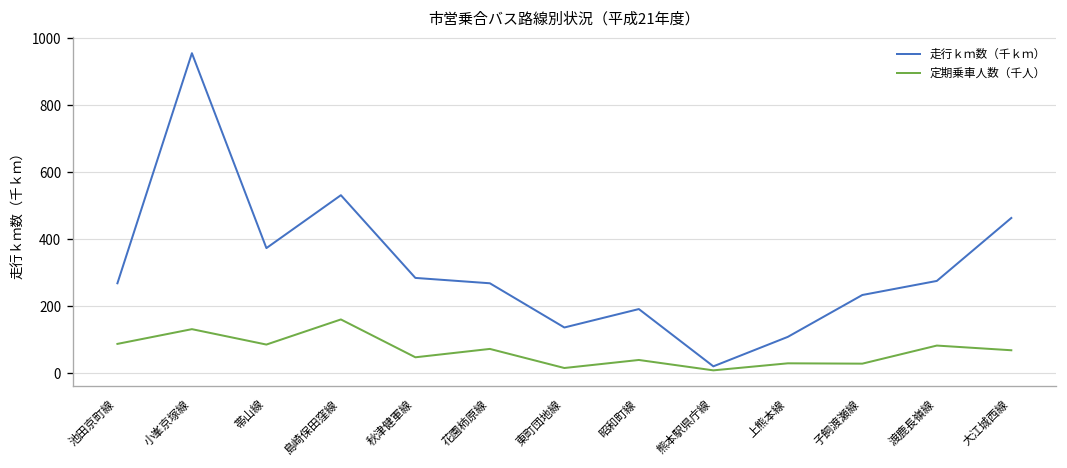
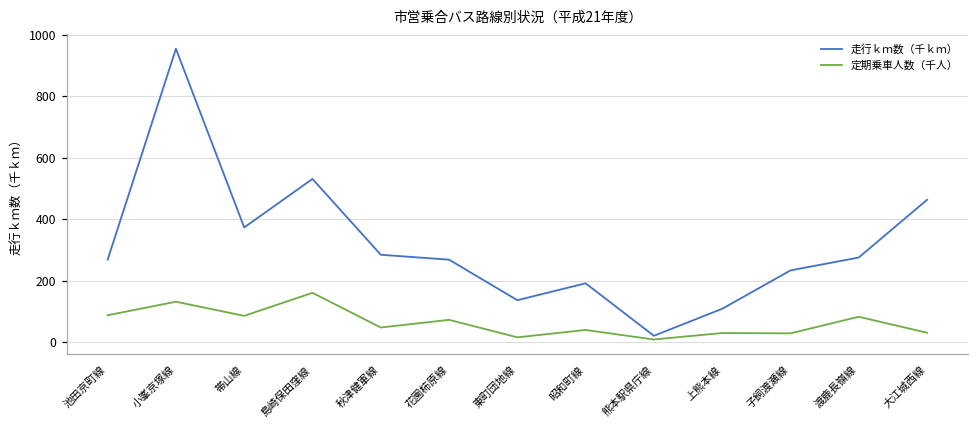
  {
    "走行ｋｍ数（千ｋｍ）": {
      "池田京町線": 270,
      "小峯京塚線": 960,
      "帯山線": 370,
      "島崎保田窪線": 530,
      "秋津健軍線": 280,
      "花園柿原線": 270,
      "東町団地線": 140,
      "昭和町線": 190,
      "熊本駅県庁線": 20,
      "上熊本線": 110,
      "子飼渡瀬線": 230,
      "渡鹿長嶺線": 280,
      "大江城西線": 460
    },
    "定期乗車人数（千人）": {
      "池田京町線": 90,
      "小峯京塚線": 130,
      "帯山線": 90,
      "島崎保田窪線": 160,
      "秋津健軍線": 50,
      "花園柿原線": 70,
      "東町団地線": 20,
      "昭和町線": 40,
      "熊本駅県庁線": 10,
      "上熊本線": 30,
      "子飼渡瀬線": 30,
      "渡鹿長嶺線": 80,
-     "大江城西線": 70
+     "大江城西線": 30
    }
  }
